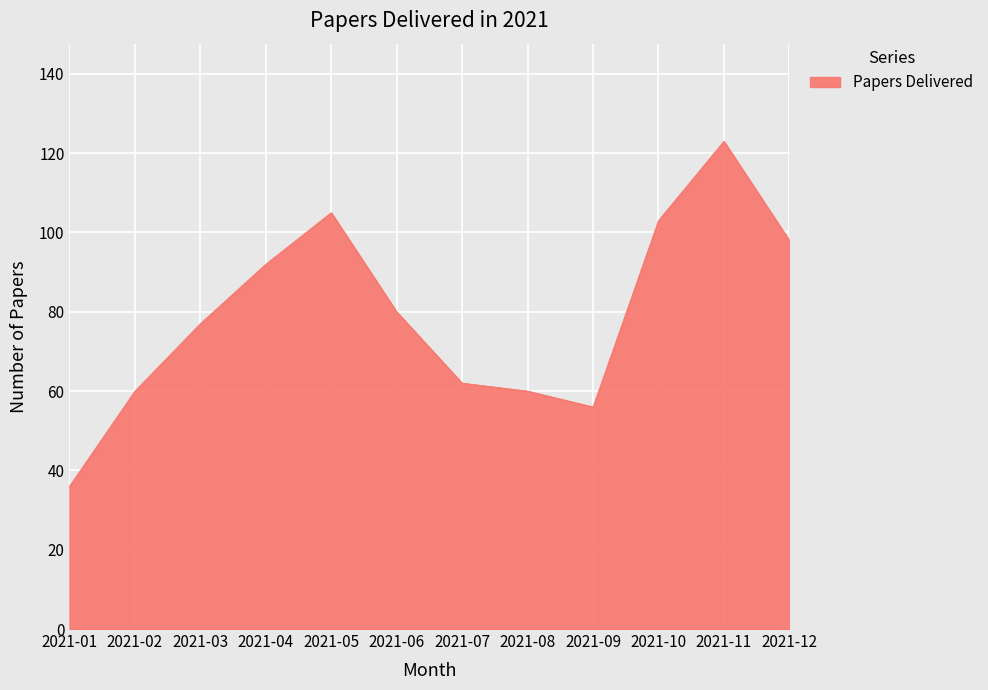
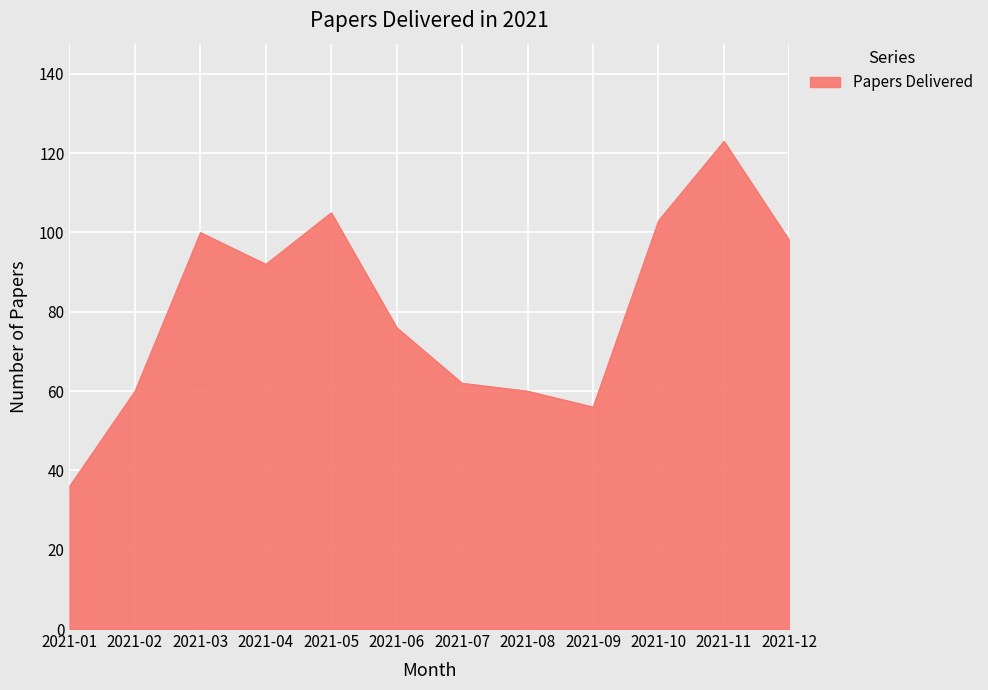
  {
    "2021-01": 36,
    "2021-02": 60,
-   "2021-03": 77,
+   "2021-03": 100,
    "2021-04": 92,
    "2021-05": 105,
-   "2021-06": 80,
+   "2021-06": 76,
    "2021-07": 62,
    "2021-08": 60,
    "2021-09": 56,
    "2021-10": 103,
    "2021-11": 123,
    "2021-12": 98
  }
